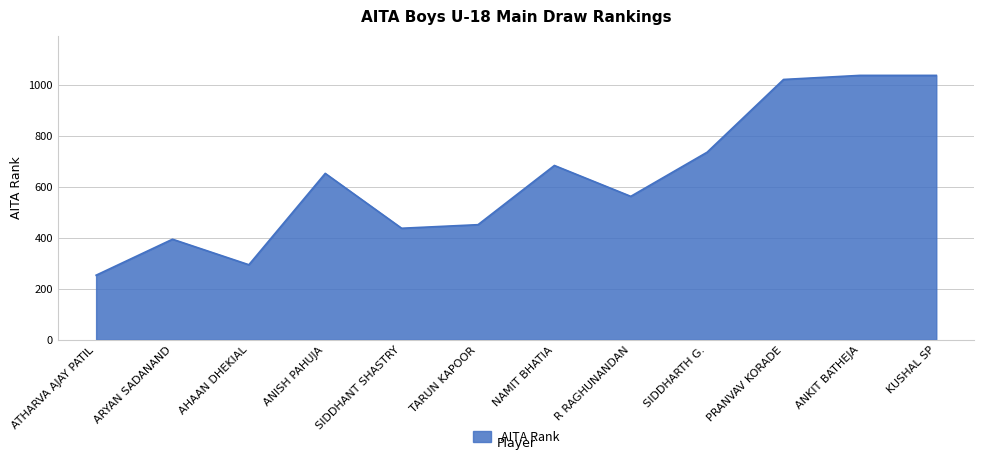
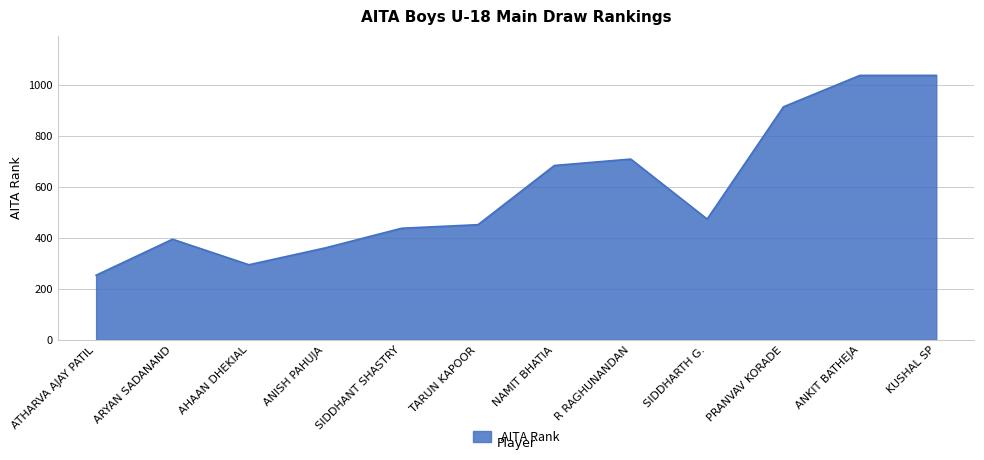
  {
    "ATHARVA AJAY PATIL": 250,
    "ARYAN SADANAND": 390,
    "AHAAN DHEKIAL": 290,
-   "ANISH PAHUJA": 650,
+   "ANISH PAHUJA": 360,
    "SIDDHANT SHASTRY": 440,
    "TARUN KAPOOR": 450,
    "NAMIT BHATIA": 680,
-   "R RAGHUNANDAN": 560,
-   "SIDDHARTH G.": 740,
-   "PRANVAV KORADE": 1020,
+   "R RAGHUNANDAN": 710,
+   "SIDDHARTH G.": 470,
+   "PRANVAV KORADE": 910,
    "ANKIT BATHEJA": 1040,
    "KUSHAL SP": 1040
  }
